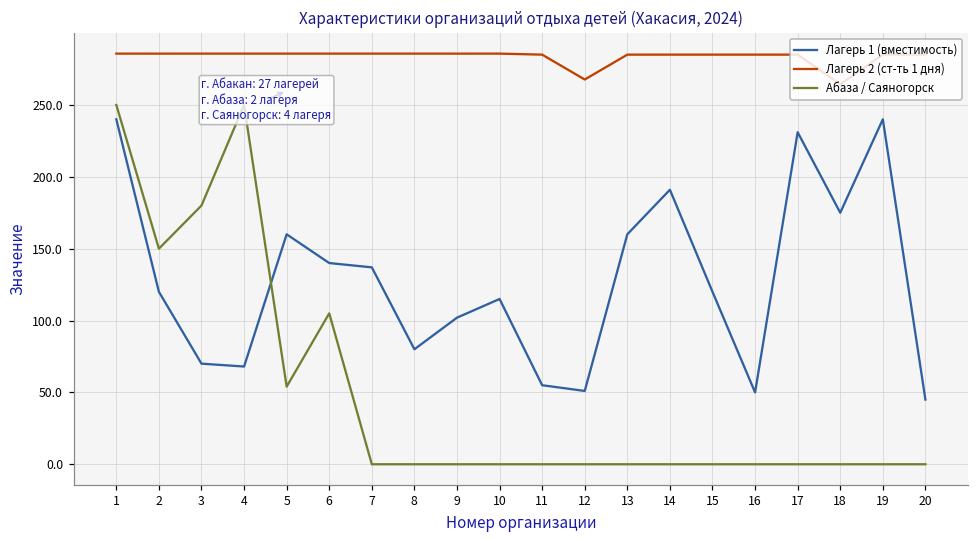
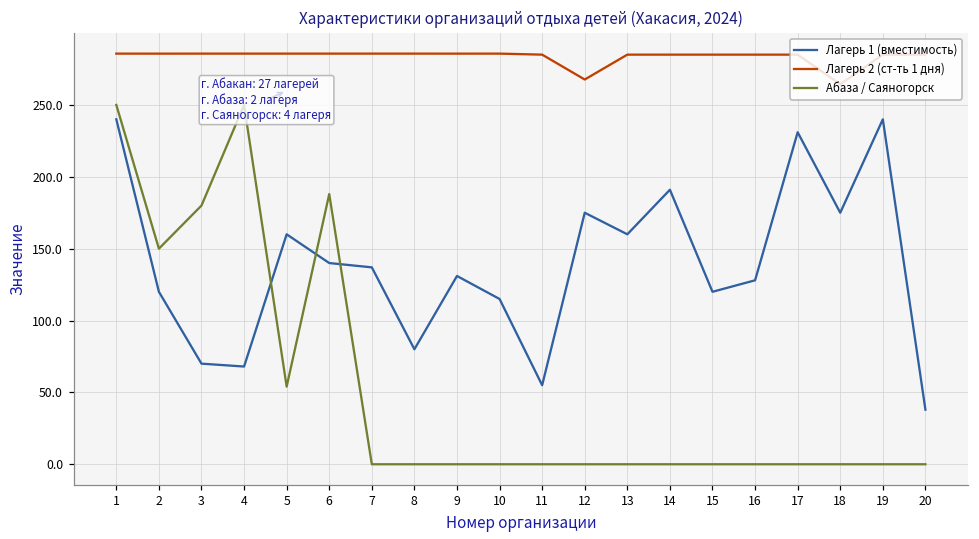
  {
    "Лагерь 1 (вместимость)": {
      "1": 240,
      "2": 120,
      "3": 70,
      "4": 68,
      "5": 160,
      "6": 140,
      "7": 137,
      "8": 80,
-     "9": 102,
+     "9": 131,
      "10": 115,
      "11": 55,
-     "12": 51,
+     "12": 175,
      "13": 160,
      "14": 191,
      "15": 120,
-     "16": 50,
+     "16": 128,
      "17": 231,
      "18": 175,
      "19": 240,
-     "20": 45
+     "20": 38
    },
    "Лагерь 2 (ст-ть 1 дня)": {
      "1": 286,
      "2": 286,
      "3": 286,
      "4": 286,
      "5": 286,
      "6": 286,
      "7": 286,
      "8": 286,
      "9": 286,
      "10": 286,
      "11": 285,
      "12": 268,
      "13": 285,
      "14": 285,
      "15": 285,
      "16": 285
    },
    "Абаза / Саяногорск": {
      "1": 250,
      "2": 150,
      "3": 180,
      "5": 54,
-     "6": 105,
+     "6": 188,
      "7": 0,
      "8": 0,
      "9": 0,
      "10": 0,
      "11": 0,
      "12": 0,
      "13": 0,
      "14": 0,
      "15": 0,
      "16": 0,
      "17": 0,
      "18": 0,
      "19": 0,
      "20": 0
    }
  }
